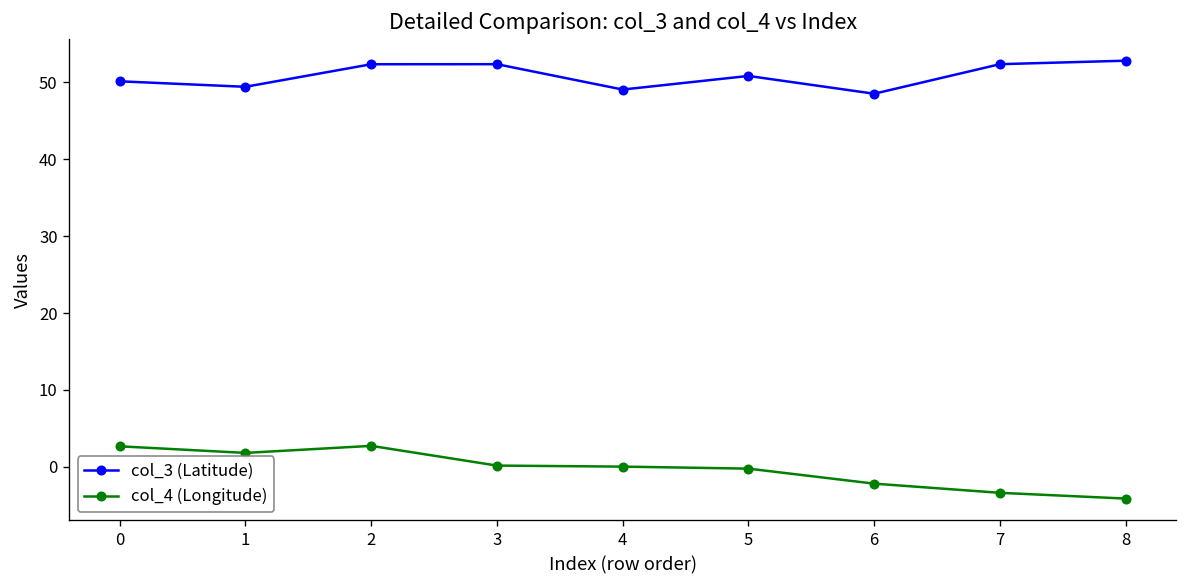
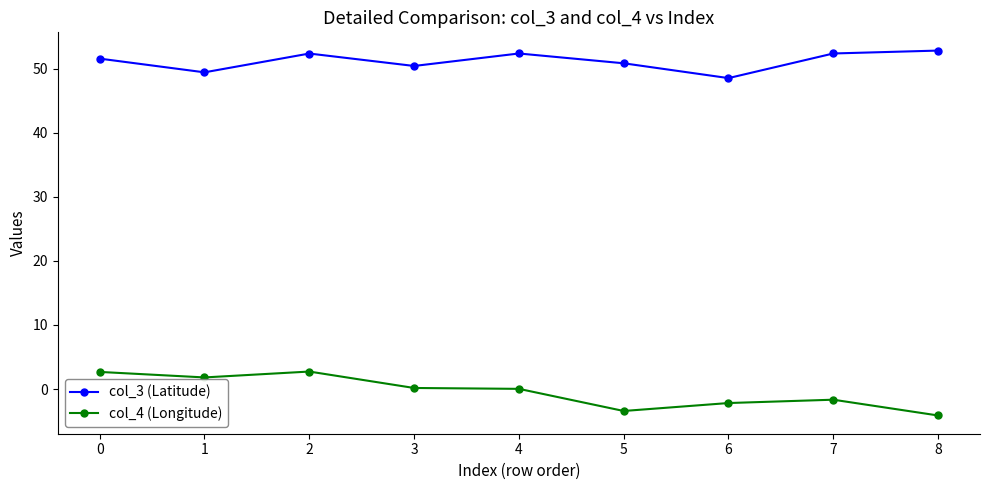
  {
    "col_3 (Latitude)": {
-     "0": 50,
+     "0": 52,
      "1": 49,
      "2": 52,
-     "3": 52,
-     "4": 49,
+     "3": 50,
+     "4": 52,
      "5": 51,
      "6": 49,
      "7": 52,
      "8": 53
    },
    "col_4 (Longitude)": {
      "0": 3,
      "1": 2,
      "2": 3,
      "3": 0,
      "4": 0,
-     "5": 0,
+     "5": -3,
      "6": -2,
-     "7": -3,
+     "7": -2,
      "8": -4
    }
  }
